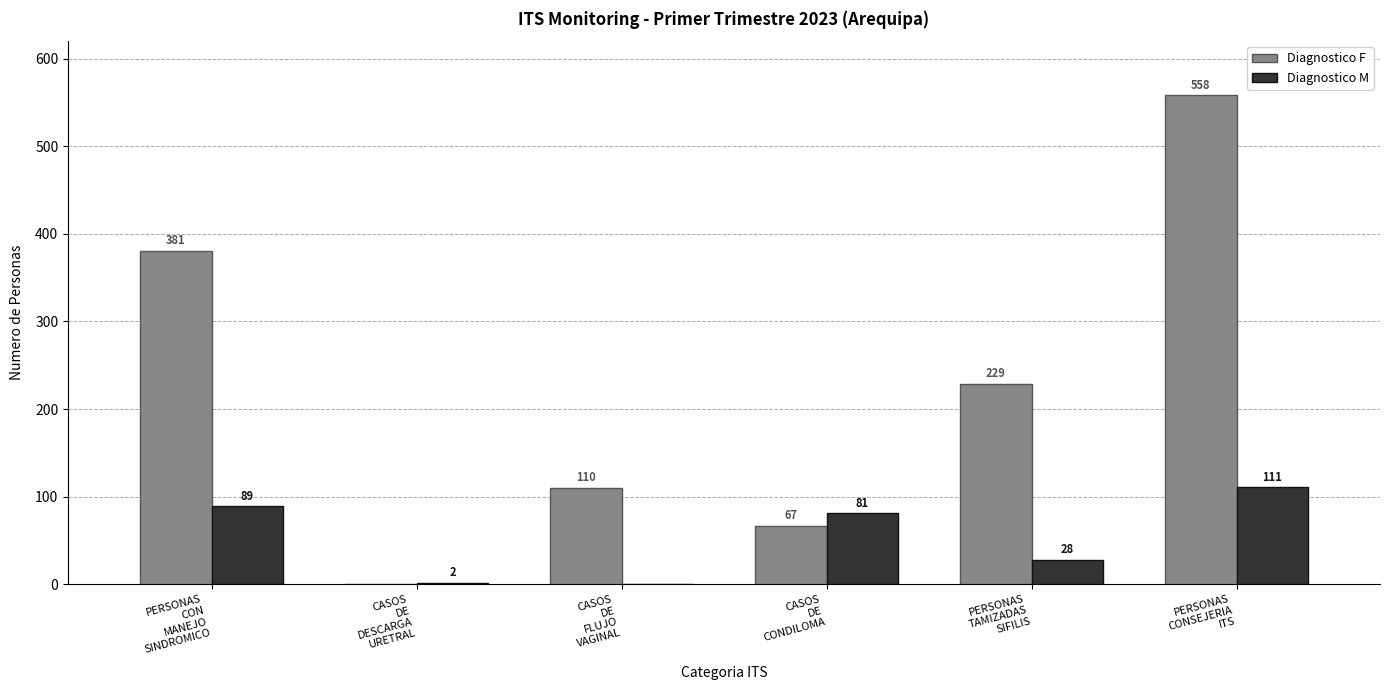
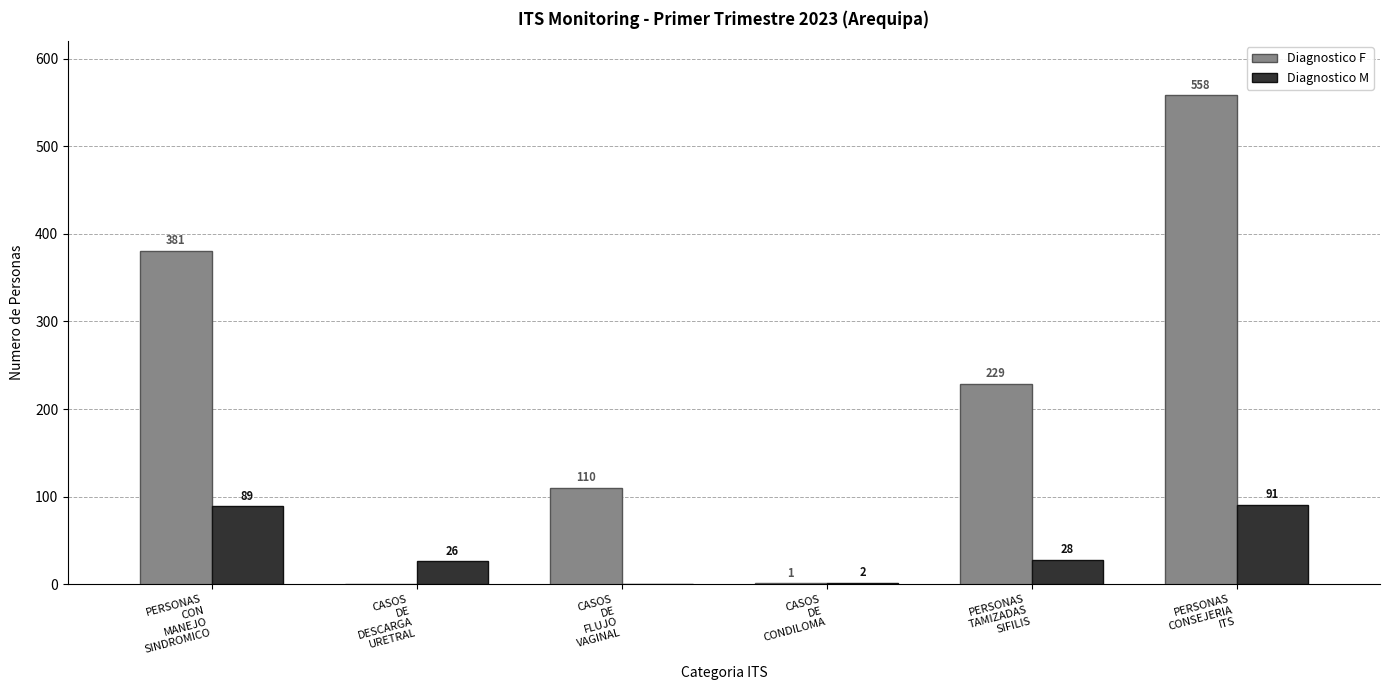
  {
    "Diagnostico F": {
      "PERSONAS CON MANEJO SINDROMICO": 381,
      "CASOS DE FLUJO VAGINAL": 110,
-     "CASOS DE CONDILOMA": 67,
+     "CASOS DE CONDILOMA": 1,
      "PERSONAS TAMIZADAS SIFILIS": 229,
      "PERSONAS CONSEJERIA ITS": 558
    },
    "Diagnostico M": {
      "PERSONAS CON MANEJO SINDROMICO": 89,
-     "CASOS DE DESCARGA URETRAL": 2,
-     "CASOS DE CONDILOMA": 81,
+     "CASOS DE DESCARGA URETRAL": 26,
+     "CASOS DE CONDILOMA": 2,
      "PERSONAS TAMIZADAS SIFILIS": 28,
-     "PERSONAS CONSEJERIA ITS": 111
+     "PERSONAS CONSEJERIA ITS": 91
    }
  }
